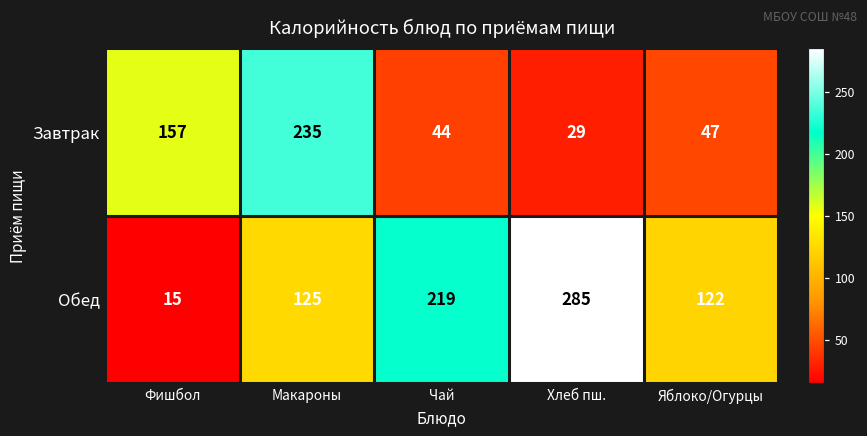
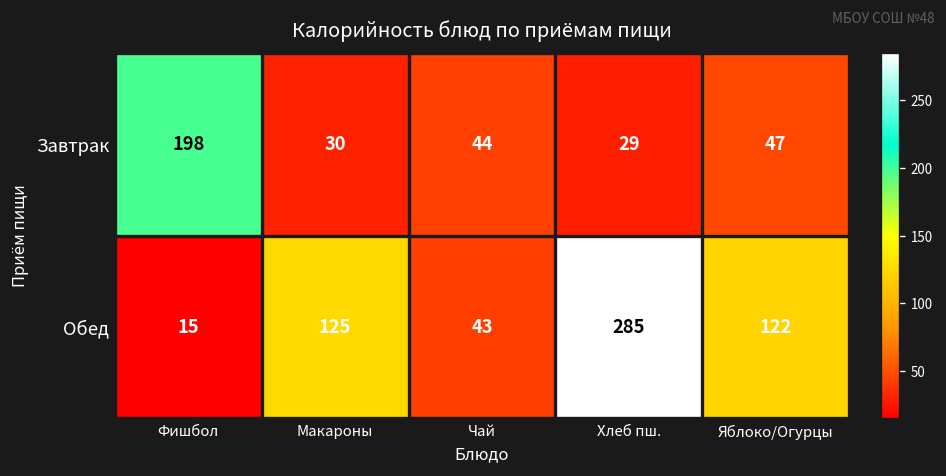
  {
    "Завтрак": {
-     "Фишбол": 157,
-     "Макароны": 235,
+     "Фишбол": 198,
+     "Макароны": 30,
      "Чай": 44,
      "Хлеб пш.": 29,
      "Яблоко/Огурцы": 47
    },
    "Обед": {
      "Фишбол": 15,
      "Макароны": 125,
-     "Чай": 219,
+     "Чай": 43,
      "Хлеб пш.": 285,
      "Яблоко/Огурцы": 122
    }
  }
